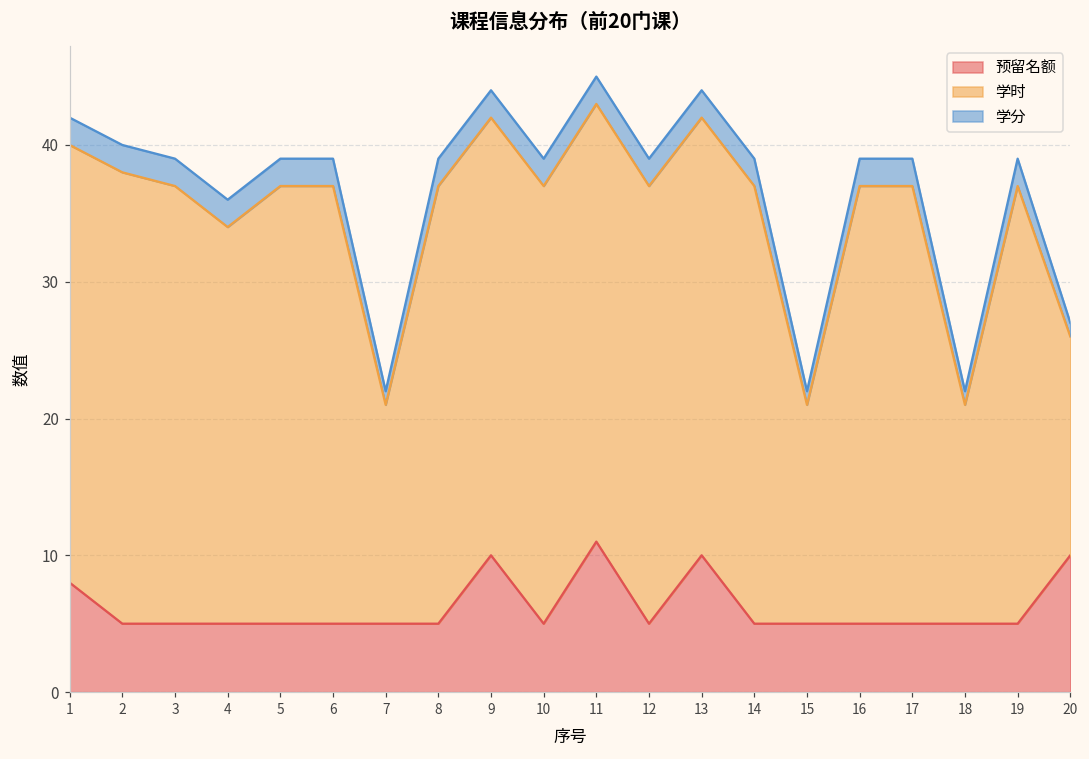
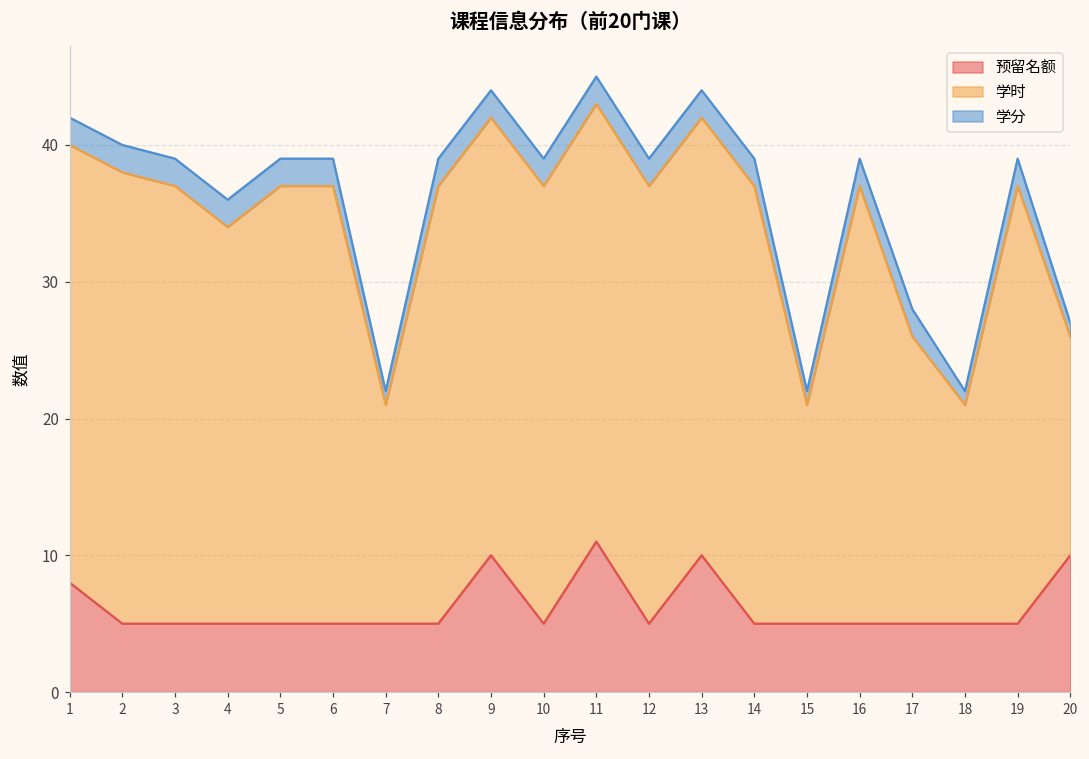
  {
    "预留名额": {
      "1": 8,
      "2": 5,
      "3": 5,
      "4": 5,
      "5": 5,
      "6": 5,
      "7": 5,
      "8": 5,
      "9": 10,
      "10": 5,
      "11": 11,
      "12": 5,
      "13": 10,
      "14": 5,
      "15": 5,
      "16": 5,
      "17": 5,
      "18": 5,
      "19": 5,
      "20": 10
    },
    "学时": {
      "1": 32,
      "2": 33,
      "3": 32,
      "4": 29,
      "5": 32,
      "6": 32,
      "7": 16,
      "8": 32,
      "9": 32,
      "10": 32,
      "11": 32,
      "12": 32,
      "13": 32,
      "14": 32,
      "15": 16,
      "16": 32,
-     "17": 32,
+     "17": 21,
      "18": 16,
      "19": 32,
      "20": 16
    },
    "学分": {
      "1": 2,
      "2": 2,
      "3": 2,
      "4": 2,
      "5": 2,
      "6": 2,
      "7": 1,
      "8": 2,
      "9": 2,
      "10": 2,
      "11": 2,
      "12": 2,
      "13": 2,
      "14": 2,
      "15": 1,
      "16": 2,
      "17": 2,
      "18": 1,
      "19": 2,
      "20": 1
    }
  }
